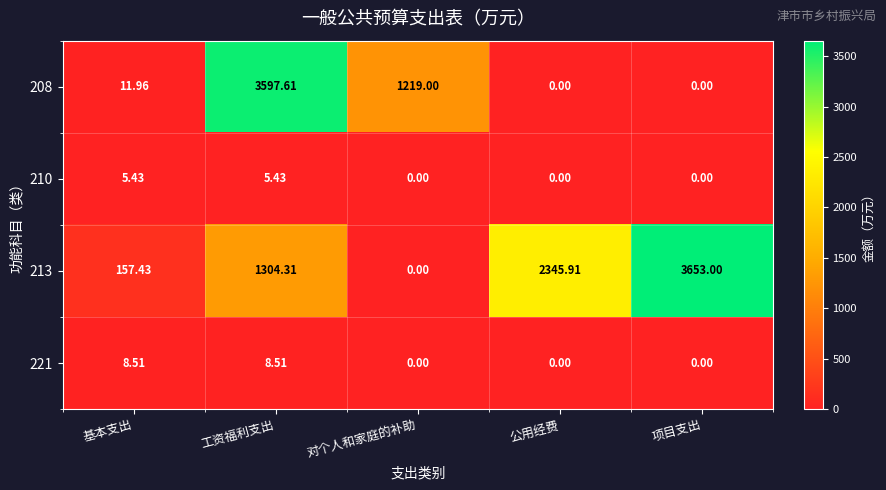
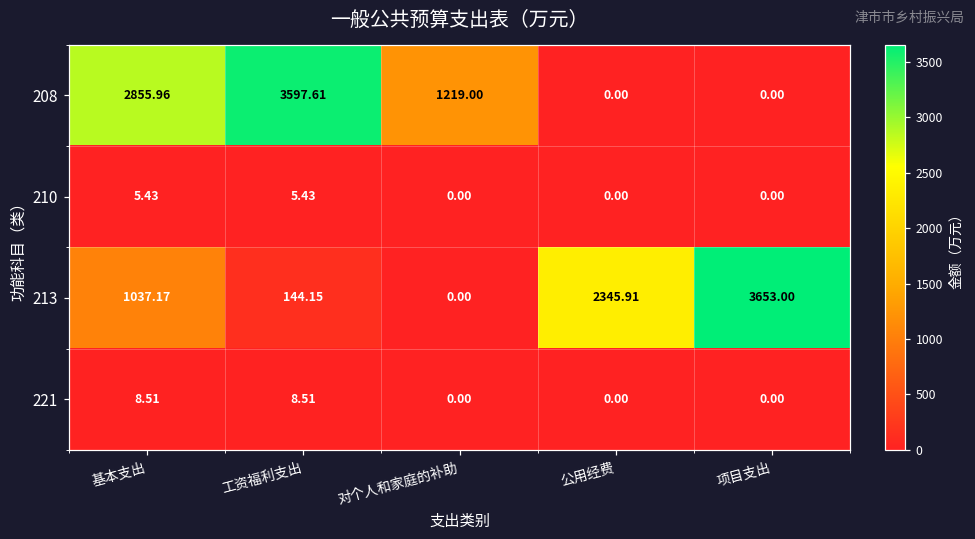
  {
    "208": {
-     "基本支出": 11.96,
+     "基本支出": 2855.96,
      "工资福利支出": 3597.61,
      "对个人和家庭的补助": 1219.00,
      "公用经费": 0.00,
      "项目支出": 0.00
    },
    "210": {
      "基本支出": 5.43,
      "工资福利支出": 5.43,
      "对个人和家庭的补助": 0.00,
      "公用经费": 0.00,
      "项目支出": 0.00
    },
    "213": {
-     "基本支出": 157.43,
-     "工资福利支出": 1304.31,
+     "基本支出": 1037.17,
+     "工资福利支出": 144.15,
      "对个人和家庭的补助": 0.00,
      "公用经费": 2345.91,
      "项目支出": 3653.00
    },
    "221": {
      "基本支出": 8.51,
      "工资福利支出": 8.51,
      "对个人和家庭的补助": 0.00,
      "公用经费": 0.00,
      "项目支出": 0.00
    }
  }
